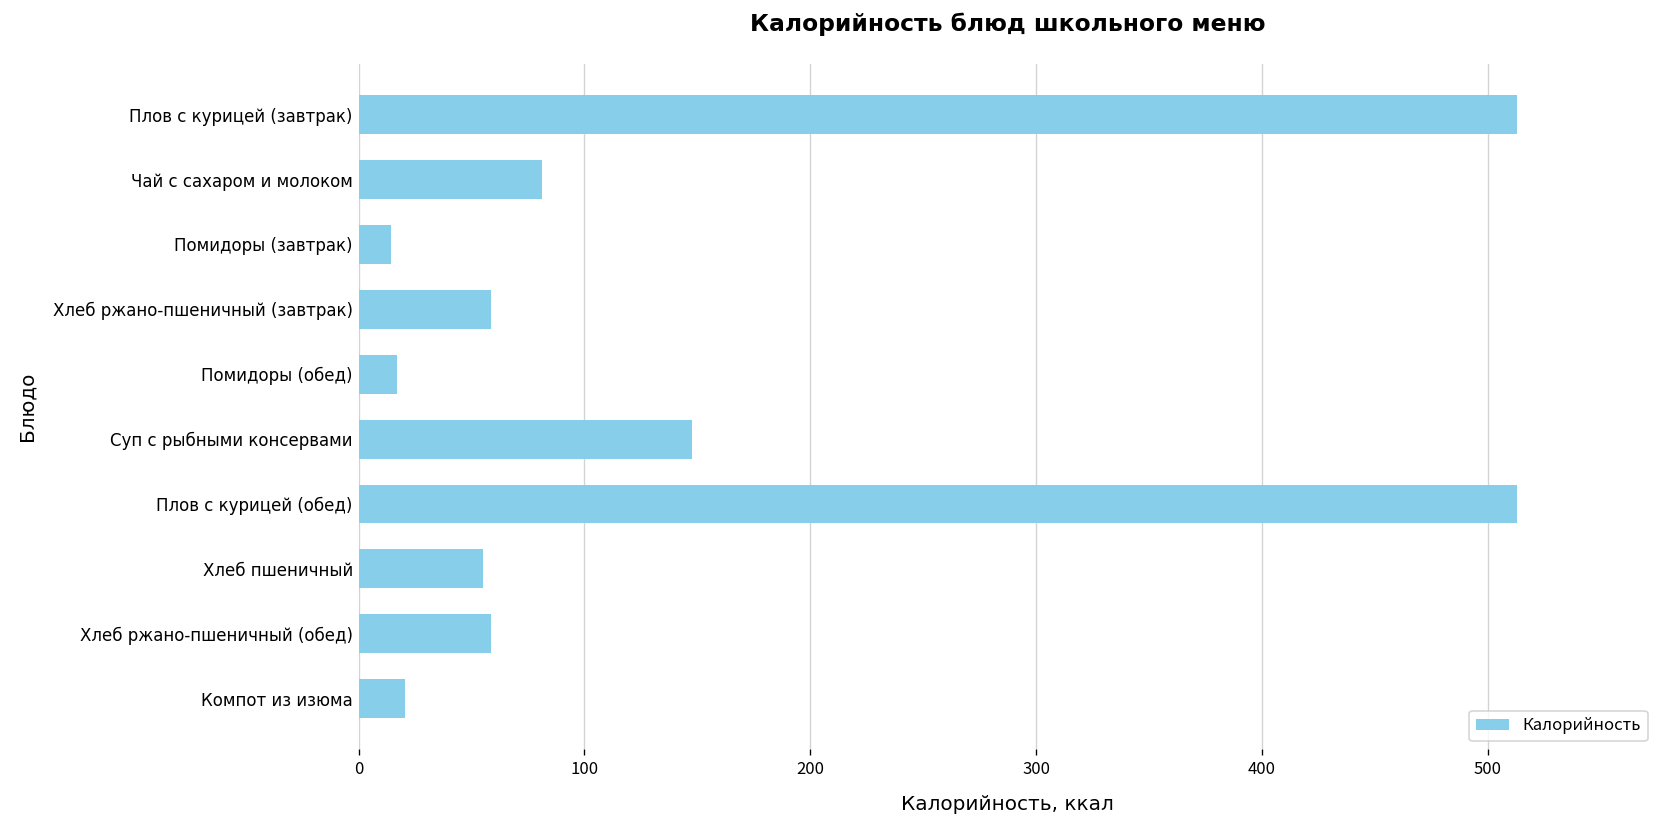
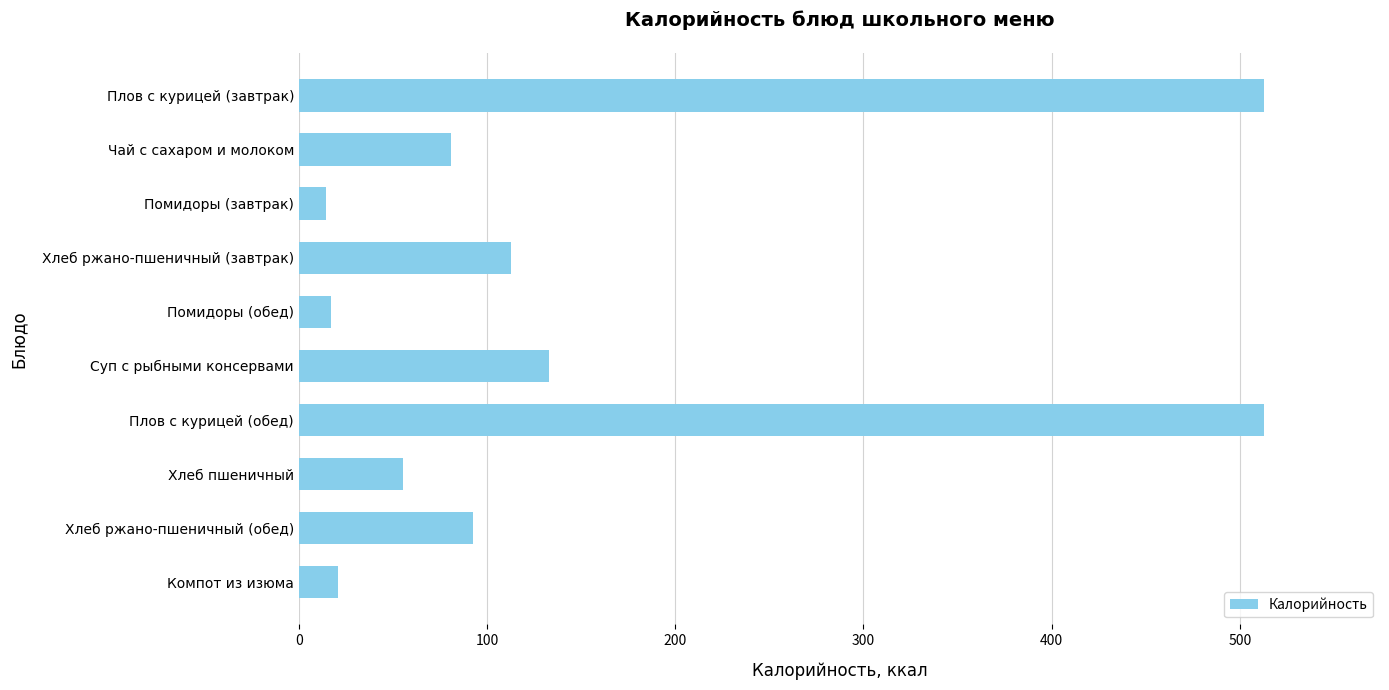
  {
    "Плов с курицей (завтрак)": 513,
    "Чай с сахаром и молоком": 81,
    "Помидоры (завтрак)": 14,
-   "Хлеб ржано-пшеничный (завтрак)": 59,
+   "Хлеб ржано-пшеничный (завтрак)": 113,
    "Помидоры (обед)": 17,
-   "Суп с рыбными консервами": 148,
+   "Суп с рыбными консервами": 133,
    "Плов с курицей (обед)": 513,
    "Хлеб пшеничный": 55,
-   "Хлеб ржано-пшеничный (обед)": 59,
+   "Хлеб ржано-пшеничный (обед)": 92,
    "Компот из изюма": 21
  }
